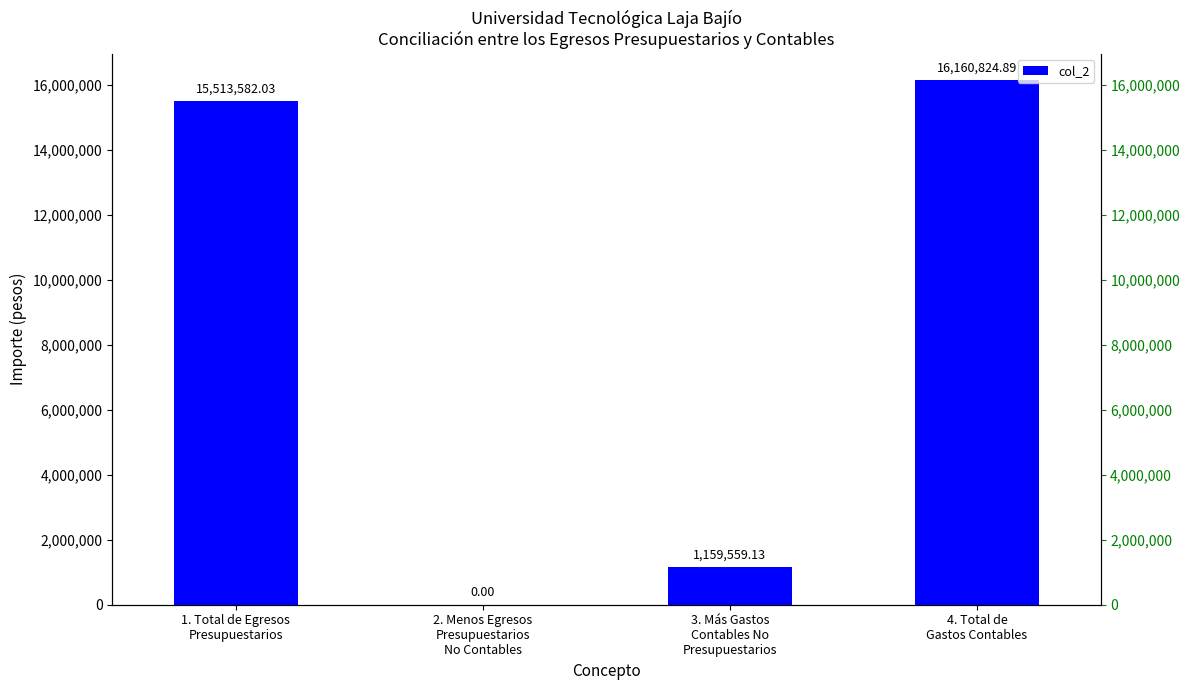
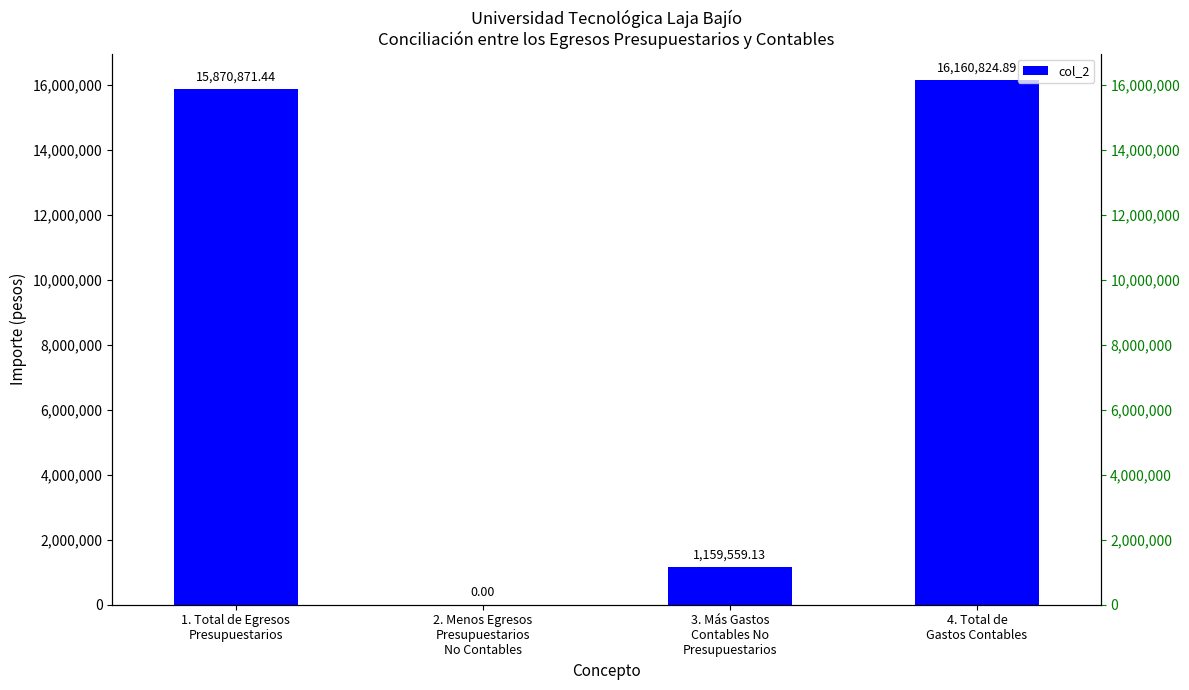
  {
-   "1. Total de Egresos Presupuestarios": "15,513,582.03",
+   "1. Total de Egresos Presupuestarios": "15,870,871.44",
    "2. Menos Egresos Presupuestarios No Contables": "0.00",
    "3. Más Gastos Contables No Presupuestarios": "1,159,559.13",
    "4. Total de Gastos Contables": "16,160,824.89"
  }
